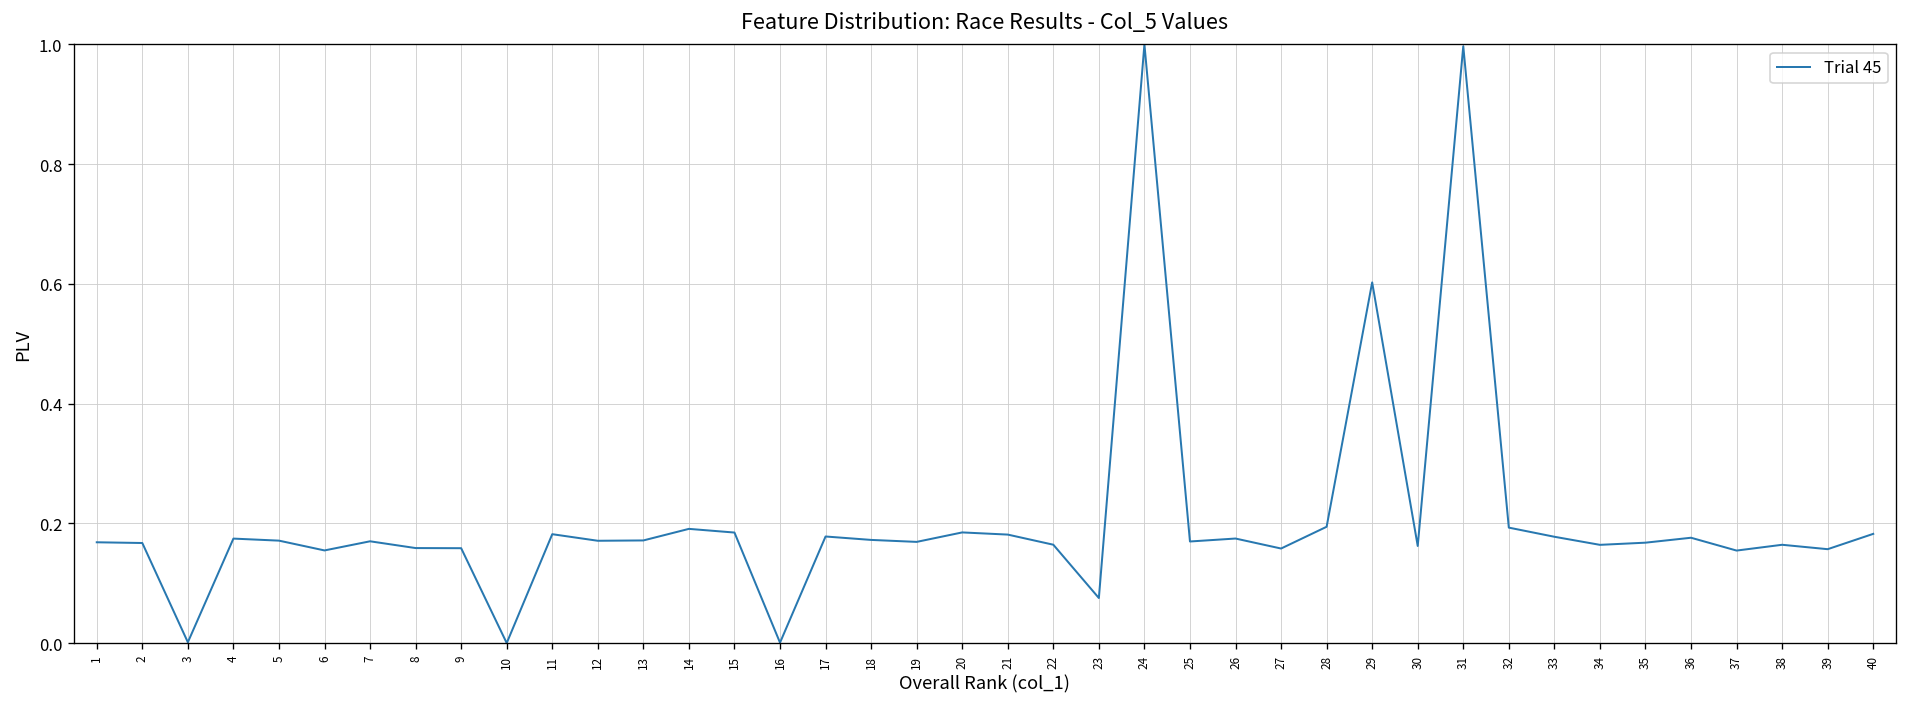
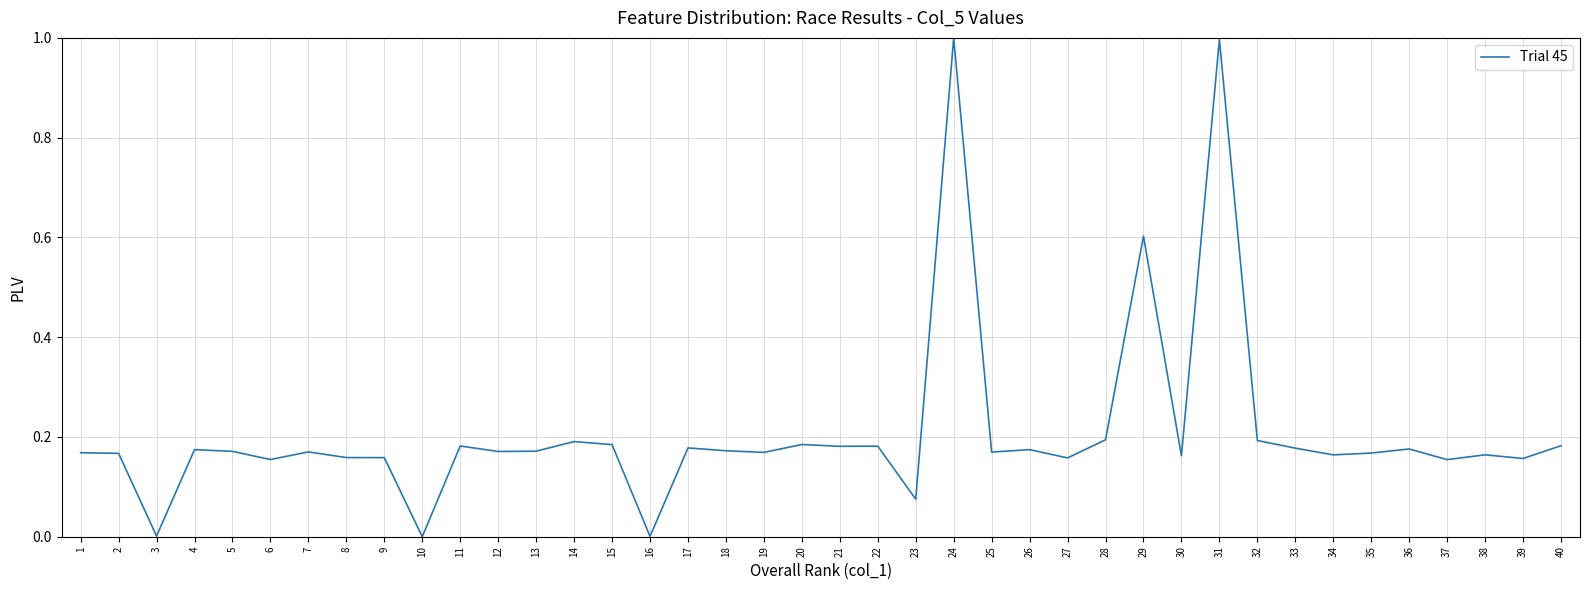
  {
    "1": 0.17,
    "2": 0.17,
    "3": 0.00,
    "4": 0.17,
    "5": 0.17,
    "6": 0.15,
    "7": 0.17,
    "8": 0.16,
    "9": 0.16,
    "10": 0.00,
    "11": 0.18,
    "12": 0.17,
    "13": 0.17,
    "14": 0.19,
    "15": 0.18,
    "16": 0.00,
    "17": 0.18,
    "18": 0.17,
    "19": 0.17,
    "20": 0.18,
    "21": 0.18,
-   "22": 0.16,
+   "22": 0.18,
    "23": 0.08,
    "24": 1.00,
    "25": 0.17,
    "26": 0.17,
    "27": 0.16,
    "28": 0.19,
    "29": 0.60,
    "30": 0.16,
    "31": 1.00,
    "32": 0.19,
    "33": 0.18,
    "34": 0.16,
    "35": 0.17,
    "36": 0.18,
    "37": 0.15,
    "38": 0.16,
    "39": 0.16,
    "40": 0.18
  }
